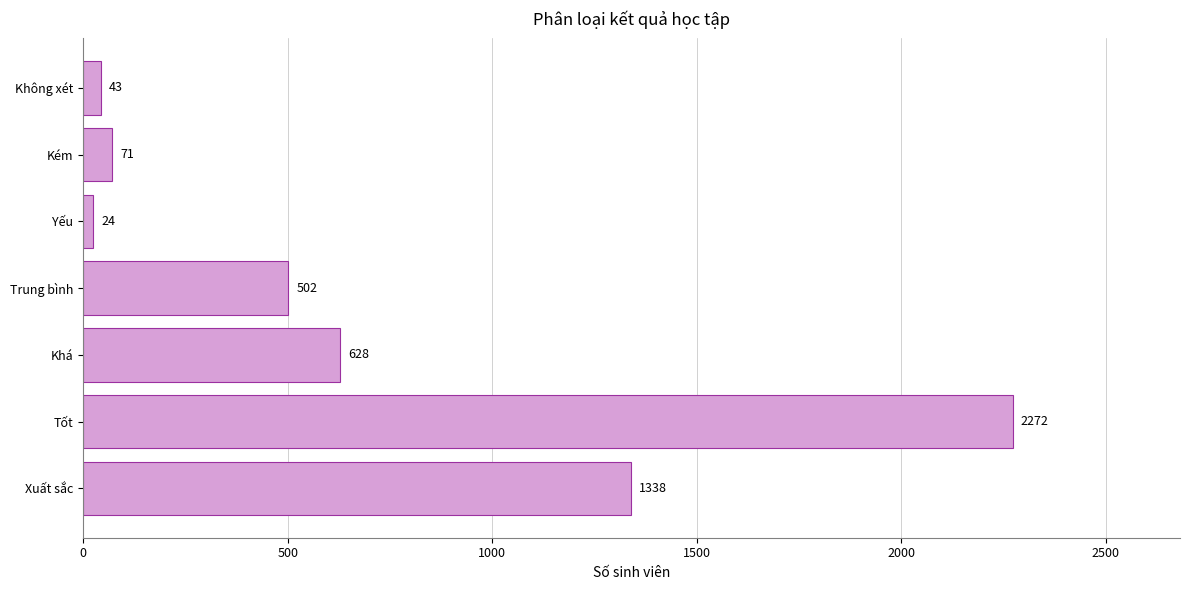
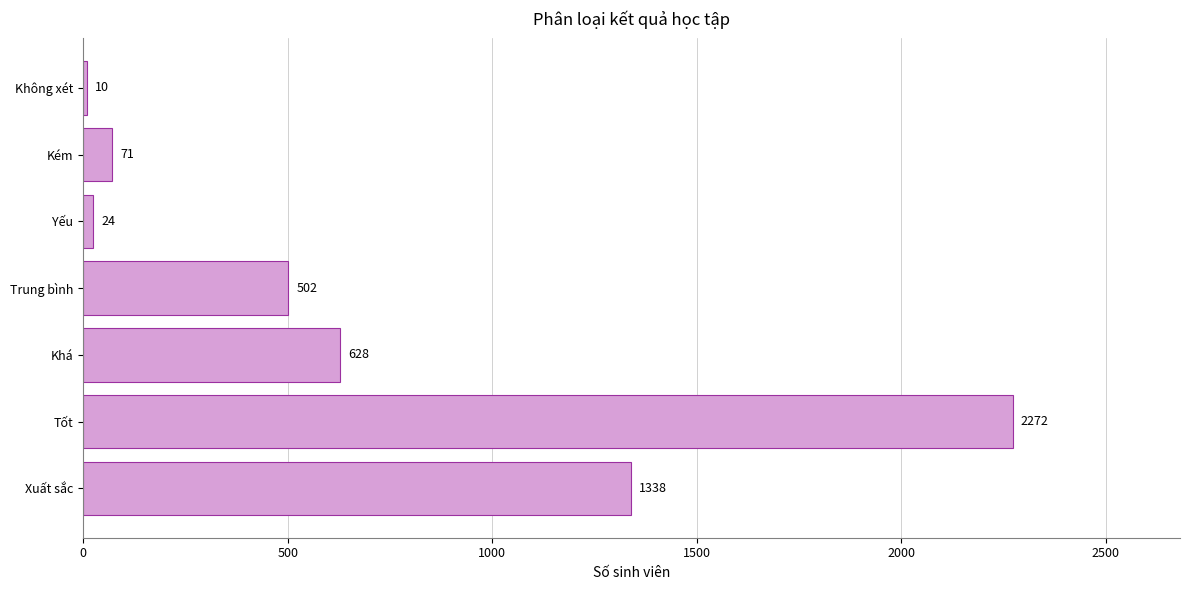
  {
-   "Không xét": 43,
+   "Không xét": 10,
    "Kém": 71,
    "Yếu": 24,
    "Trung bình": 502,
    "Khá": 628,
    "Tốt": 2272,
    "Xuất sắc": 1338
  }
